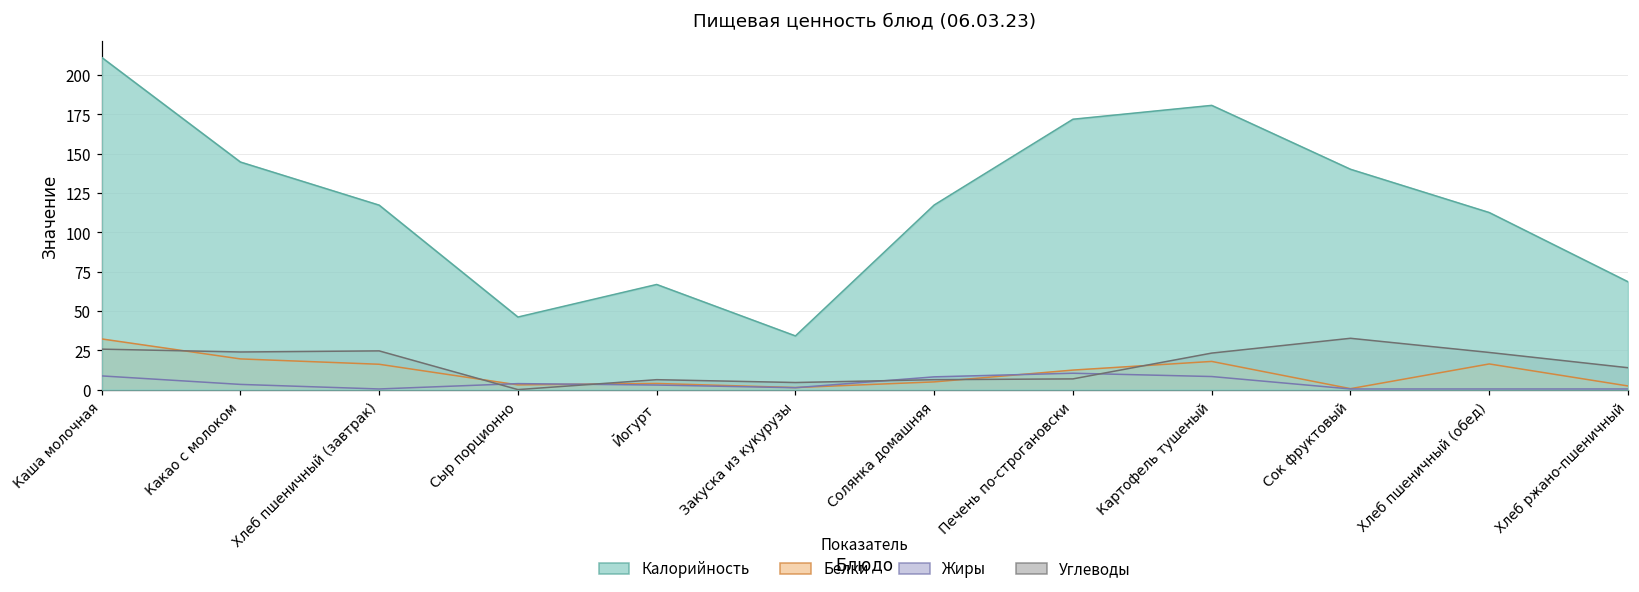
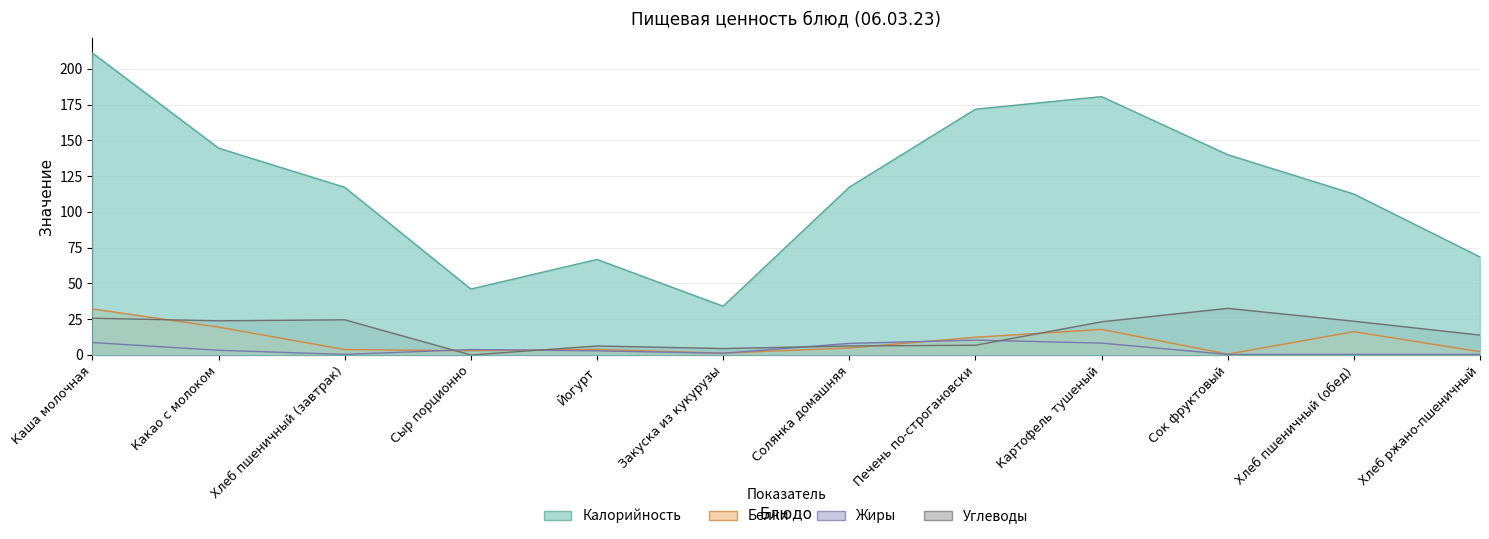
  {
    "Белки": {
      "Каша молочная": 32,
      "Какао с молоком": 20,
-     "Хлеб пшеничный (завтрак)": 16,
+     "Хлеб пшеничный (завтрак)": 4,
      "Печень по-строгановски": 12,
      "Картофель тушеный": 18,
      "Хлеб пшеничный (обед)": 16,
      "Хлеб ржано-пшеничный": 2
    }
  }
